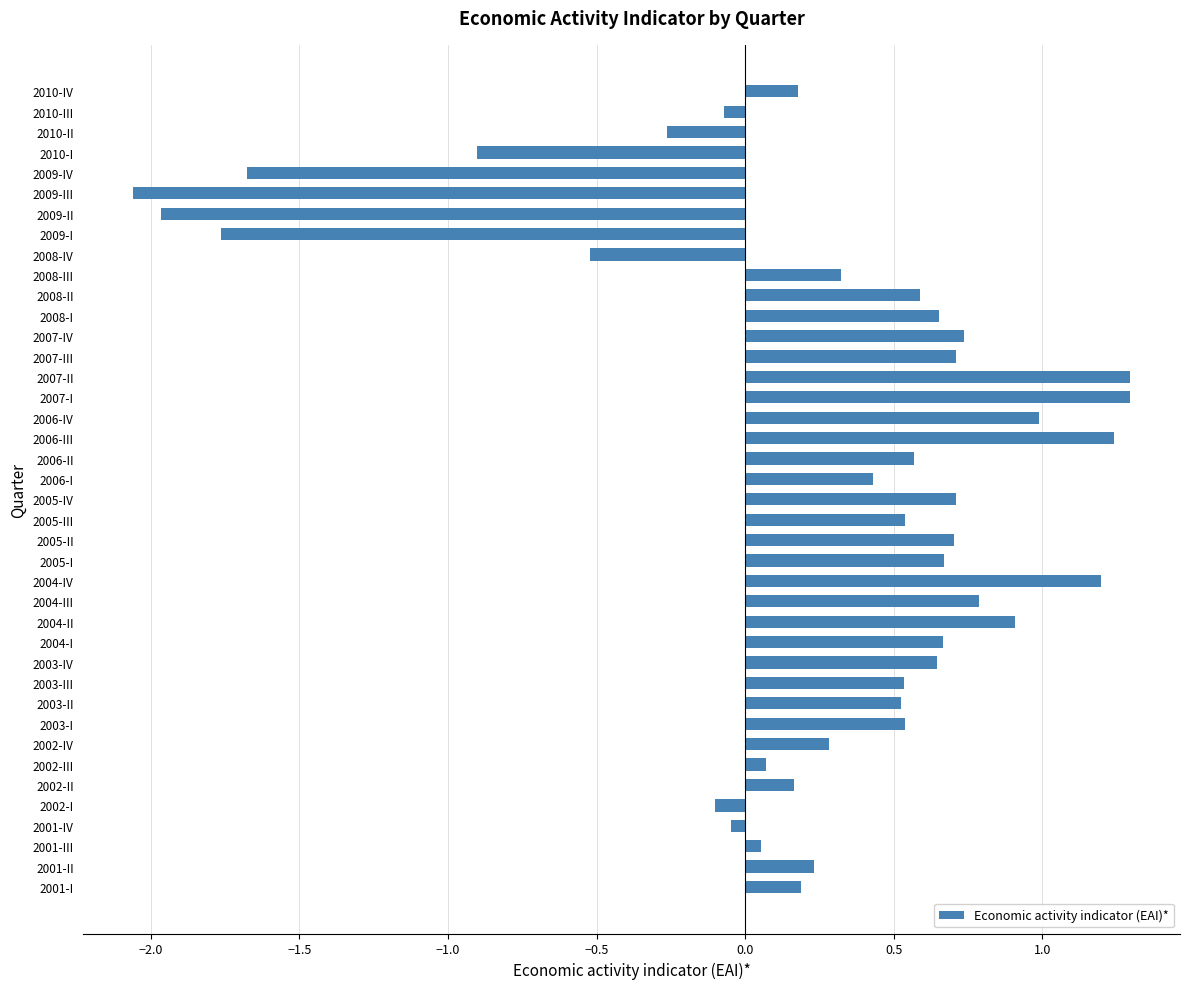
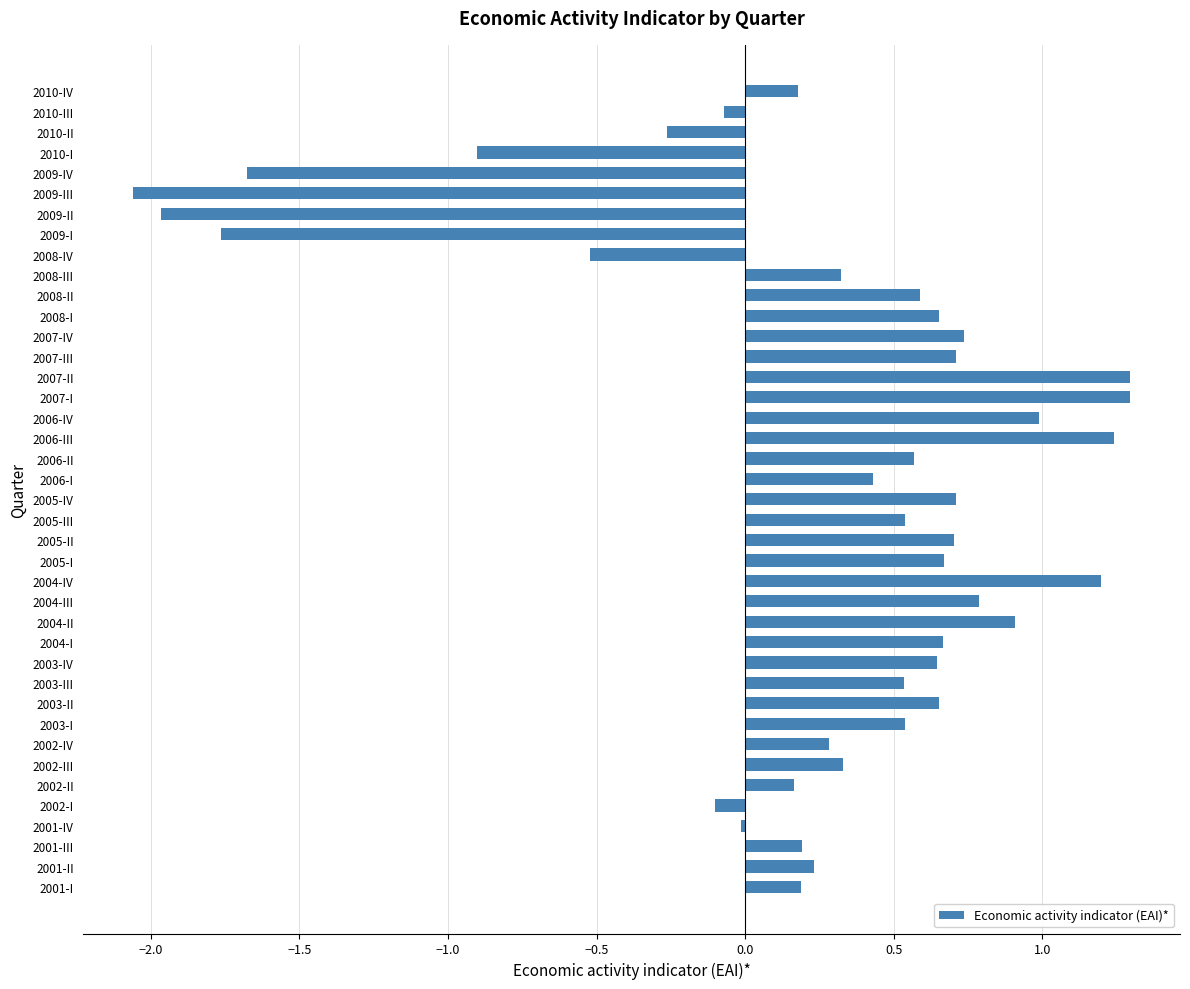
  {
    "2010-IV": 0.18,
    "2010-III": -0.07,
    "2010-II": -0.26,
    "2010-I": -0.90,
    "2009-IV": -1.68,
    "2009-III": -2.06,
    "2009-II": -1.97,
    "2009-I": -1.76,
    "2008-IV": -0.52,
    "2008-III": 0.32,
    "2008-II": 0.59,
    "2008-I": 0.65,
    "2007-IV": 0.74,
    "2007-III": 0.71,
    "2007-II": 1.29,
    "2007-I": 1.30,
    "2006-IV": 0.99,
    "2006-III": 1.24,
    "2006-II": 0.57,
    "2006-I": 0.43,
    "2005-IV": 0.71,
    "2005-III": 0.54,
    "2005-II": 0.70,
    "2005-I": 0.67,
    "2004-IV": 1.20,
    "2004-III": 0.79,
    "2004-II": 0.91,
    "2004-I": 0.66,
    "2003-IV": 0.65,
    "2003-III": 0.53,
-   "2003-II": 0.52,
+   "2003-II": 0.65,
    "2003-I": 0.54,
    "2002-IV": 0.28,
-   "2002-III": 0.07,
+   "2002-III": 0.33,
    "2002-II": 0.16,
    "2002-I": -0.10,
-   "2001-IV": -0.05,
-   "2001-III": 0.05,
+   "2001-IV": -0.01,
+   "2001-III": 0.19,
    "2001-II": 0.23,
    "2001-I": 0.19
  }
